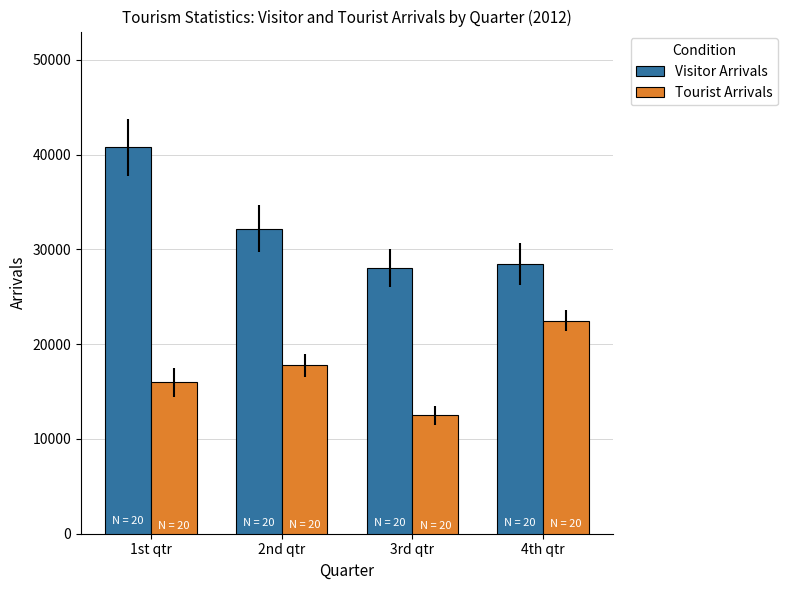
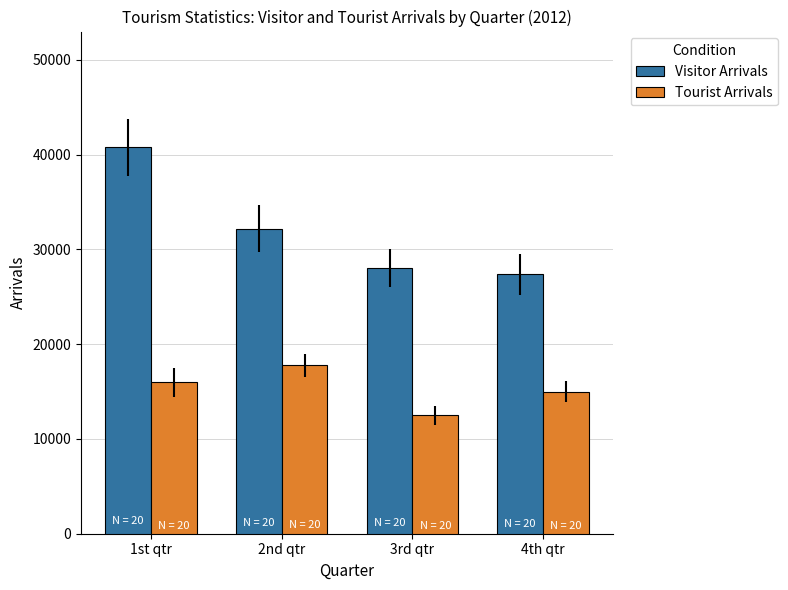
  {
    "Visitor Arrivals": {
-     "4th qtr": 28000
+     "4th qtr": 27000
    },
    "Tourist Arrivals": {
-     "4th qtr": 23000
+     "4th qtr": 15000
    }
  }
